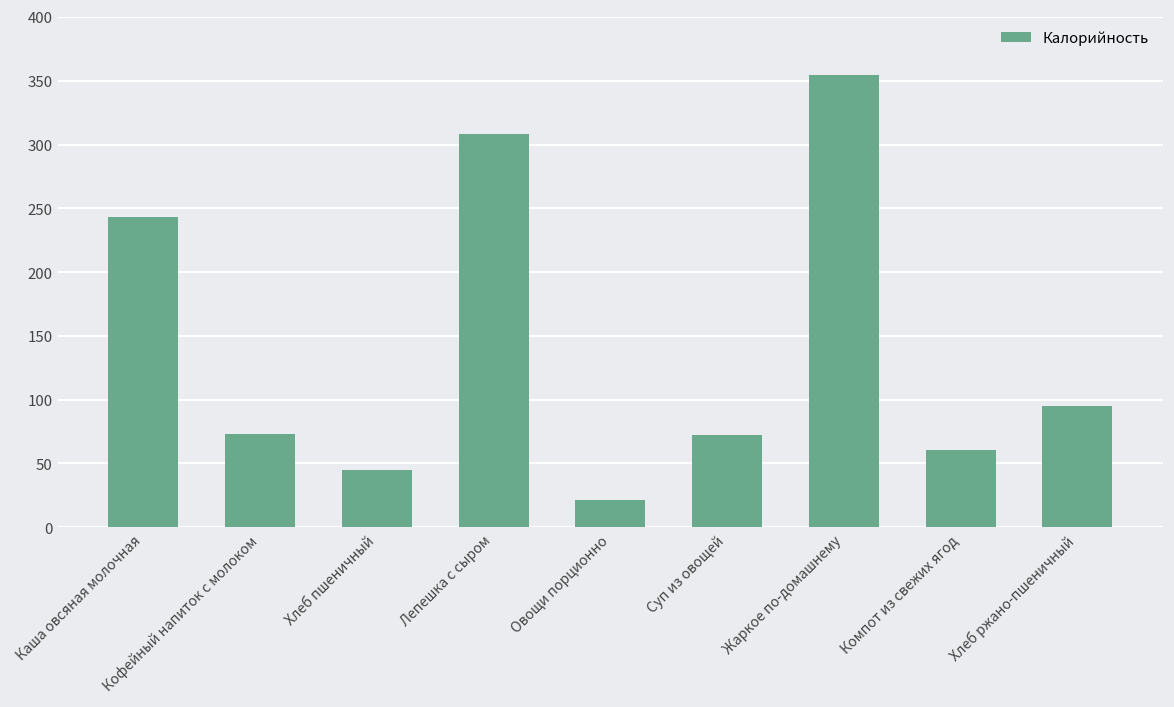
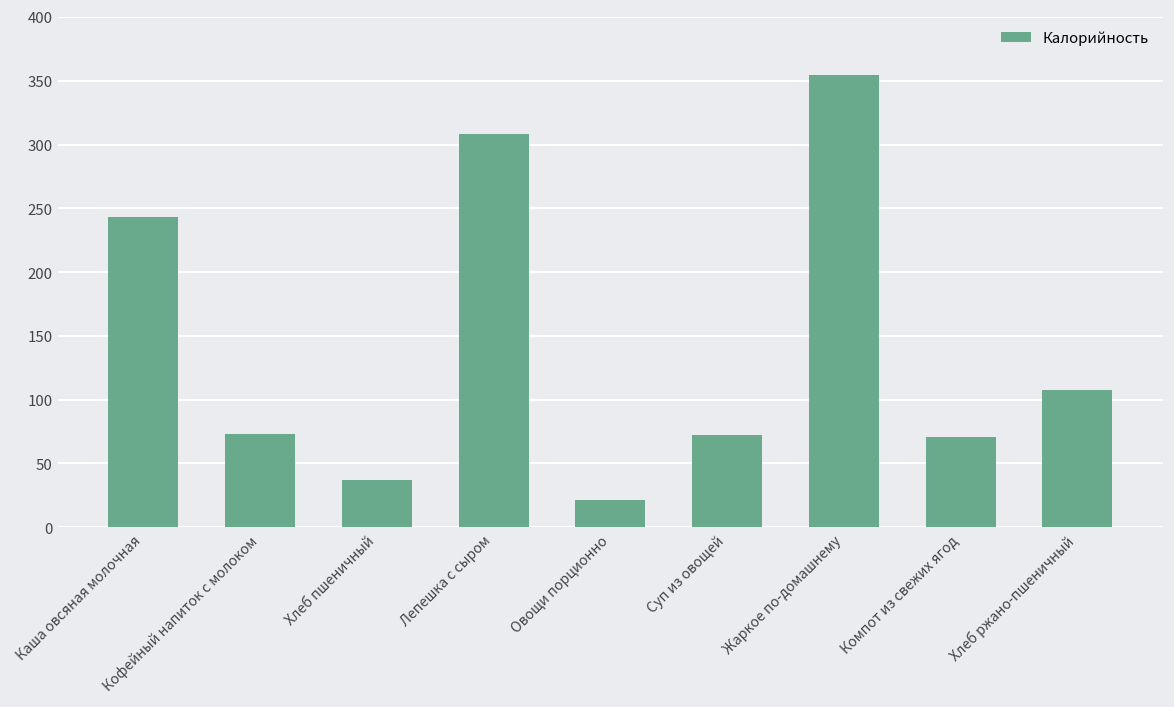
  {
    "Каша овсяная молочная": 243,
    "Кофейный напиток с молоком": 73,
-   "Хлеб пшеничный": 45,
+   "Хлеб пшеничный": 37,
    "Лепешка с сыром": 308,
    "Овощи порционно": 21,
    "Суп из овощей": 73,
    "Жаркое по-домашнему": 354,
-   "Компот из свежих ягод": 60,
-   "Хлеб ржано-пшеничный": 95
+   "Компот из свежих ягод": 71,
+   "Хлеб ржано-пшеничный": 107
  }
